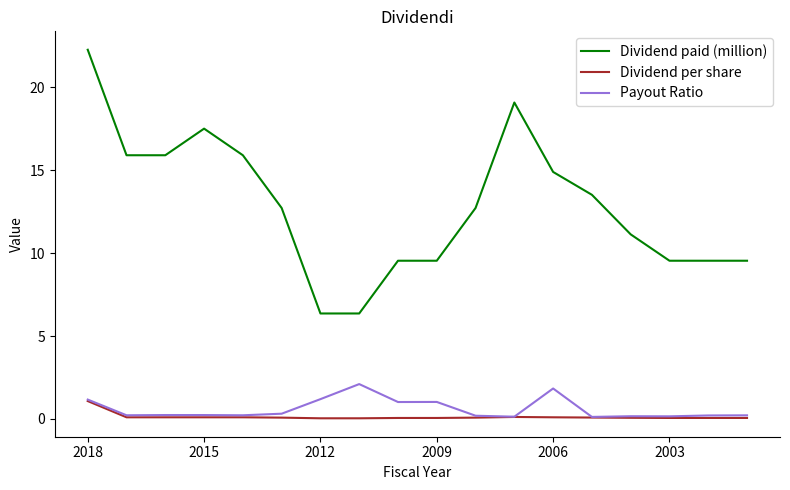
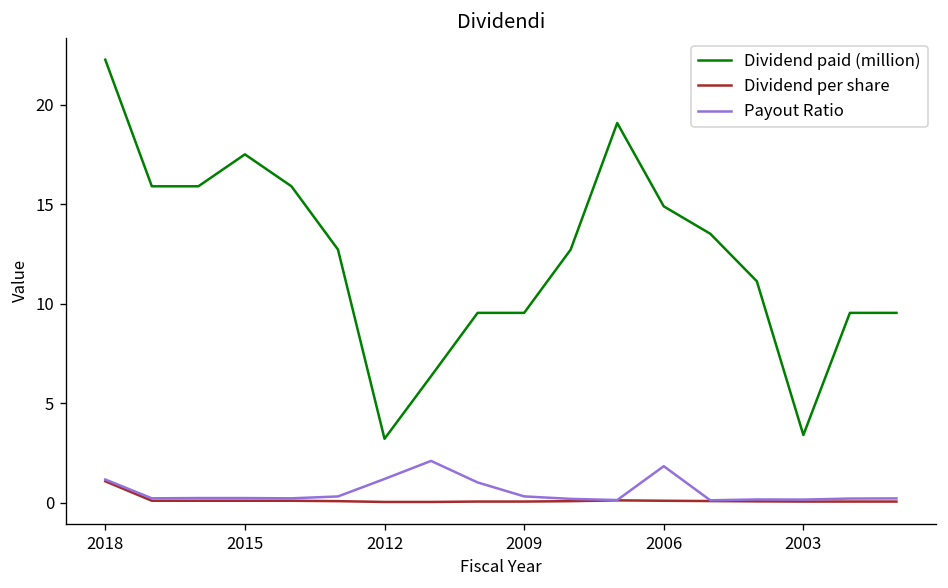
  {
    "Dividend paid (million)": {
      "2018": 22.3,
      "2015": 17.5,
-     "2012": 6.4,
+     "2012": 3.2,
      "2009": 9.5,
      "2006": 14.9,
-     "2003": 9.5
+     "2003": 3.4
    },
    "Dividend per share": {
      "2012": 0.0,
      "2009": 0.1,
      "2006": 0.1
    },
    "Payout Ratio": {
      "2012": 1.2,
-     "2009": 1.0,
+     "2009": 0.3,
      "2006": 1.8
    }
  }
